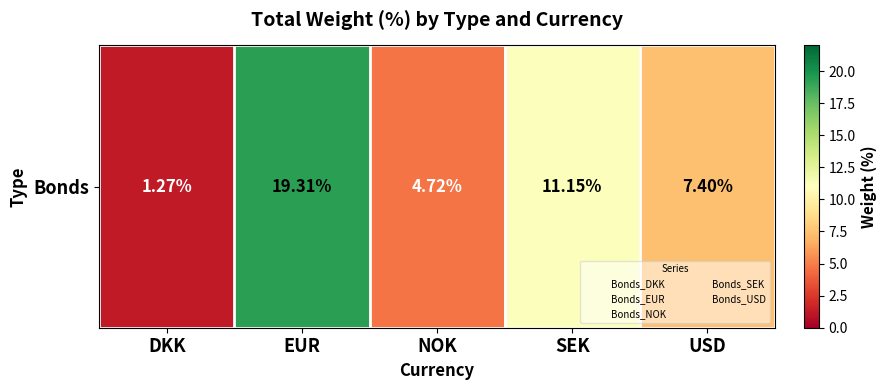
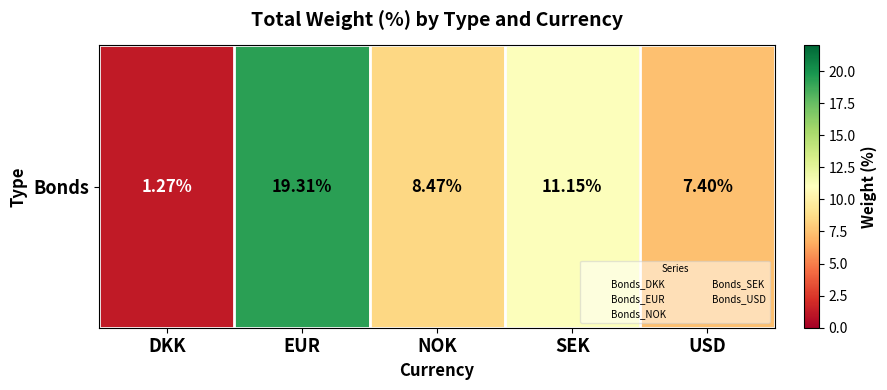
  {
    "Bonds": {
      "DKK": "1.27%",
      "EUR": "19.31%",
-     "NOK": "4.72%",
+     "NOK": "8.47%",
      "SEK": "11.15%",
      "USD": "7.40%"
    }
  }
